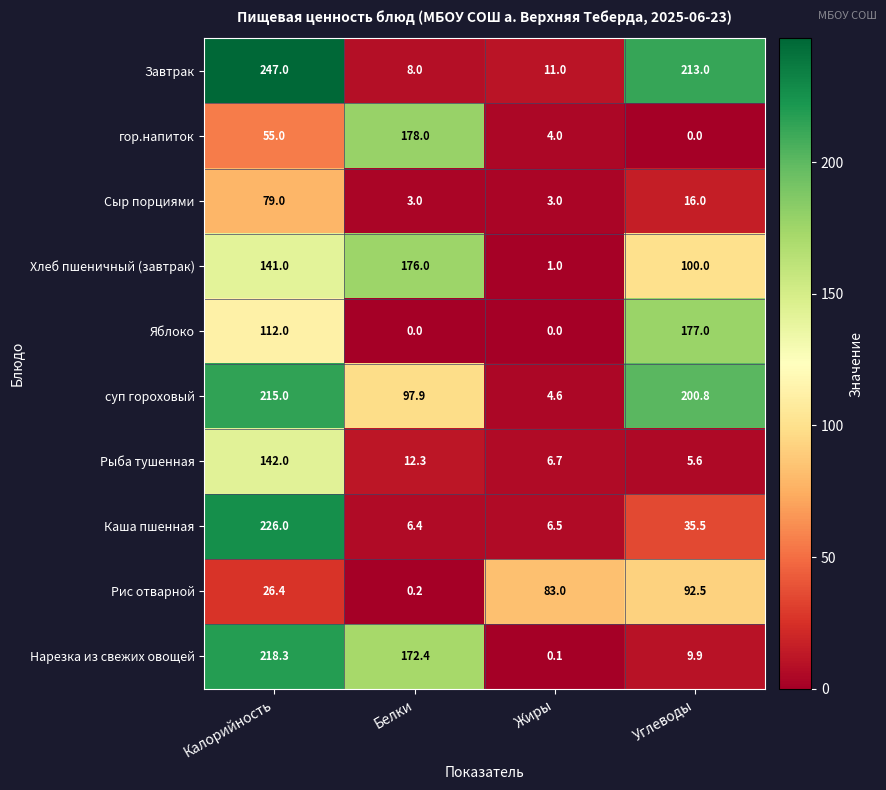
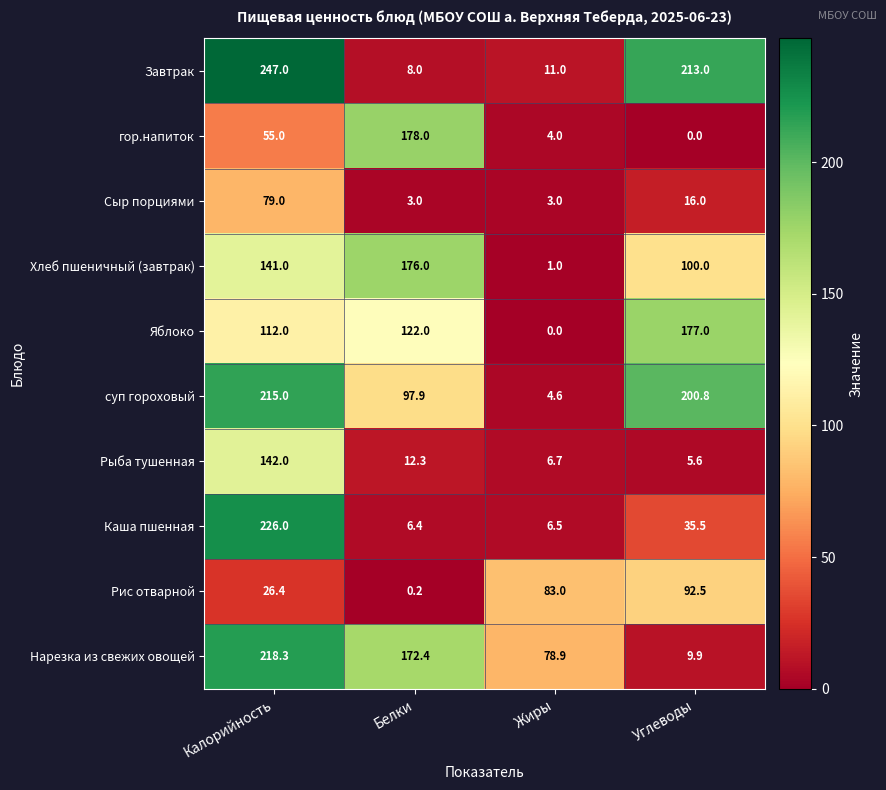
  {
    "Завтрак": {
      "Калорийность": 247.0,
      "Белки": 8.0,
      "Жиры": 11.0,
      "Углеводы": 213.0
    },
    "гор.напиток": {
      "Калорийность": 55.0,
      "Белки": 178.0,
      "Жиры": 4.0,
      "Углеводы": 0.0
    },
    "Сыр порциями": {
      "Калорийность": 79.0,
      "Белки": 3.0,
      "Жиры": 3.0,
      "Углеводы": 16.0
    },
    "Хлеб пшеничный (завтрак)": {
      "Калорийность": 141.0,
      "Белки": 176.0,
      "Жиры": 1.0,
      "Углеводы": 100.0
    },
    "Яблоко": {
      "Калорийность": 112.0,
-     "Белки": 0.0,
+     "Белки": 122.0,
      "Жиры": 0.0,
      "Углеводы": 177.0
    },
    "суп гороховый": {
      "Калорийность": 215.0,
      "Белки": 97.9,
      "Жиры": 4.6,
      "Углеводы": 200.8
    },
    "Рыба тушенная": {
      "Калорийность": 142.0,
      "Белки": 12.3,
      "Жиры": 6.7,
      "Углеводы": 5.6
    },
    "Каша пшенная": {
      "Калорийность": 226.0,
      "Белки": 6.4,
      "Жиры": 6.5,
      "Углеводы": 35.5
    },
    "Рис отварной": {
      "Калорийность": 26.4,
      "Белки": 0.2,
      "Жиры": 83.0,
      "Углеводы": 92.5
    },
    "Нарезка из свежих овощей": {
      "Калорийность": 218.3,
      "Белки": 172.4,
-     "Жиры": 0.1,
+     "Жиры": 78.9,
      "Углеводы": 9.9
    }
  }
